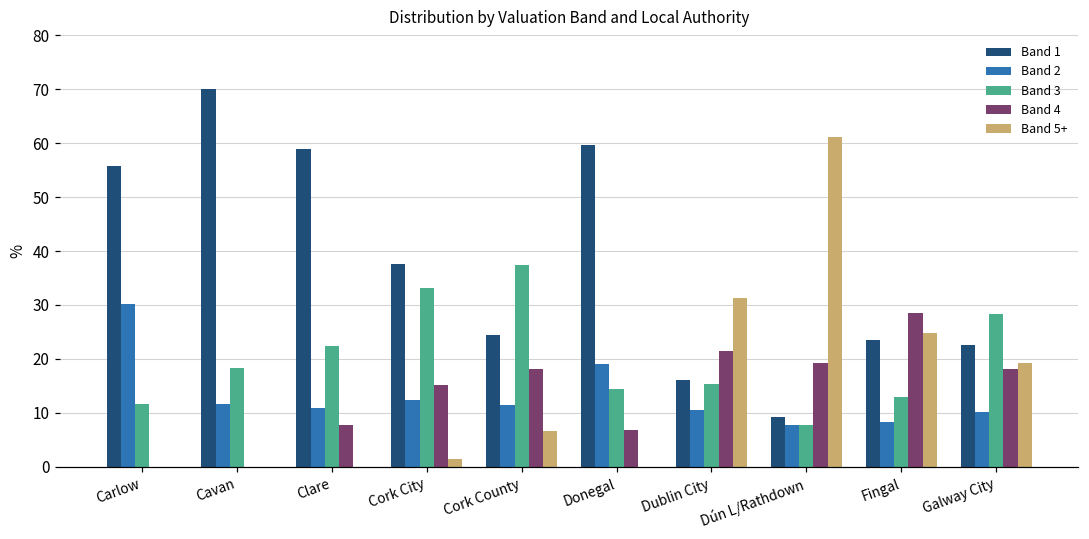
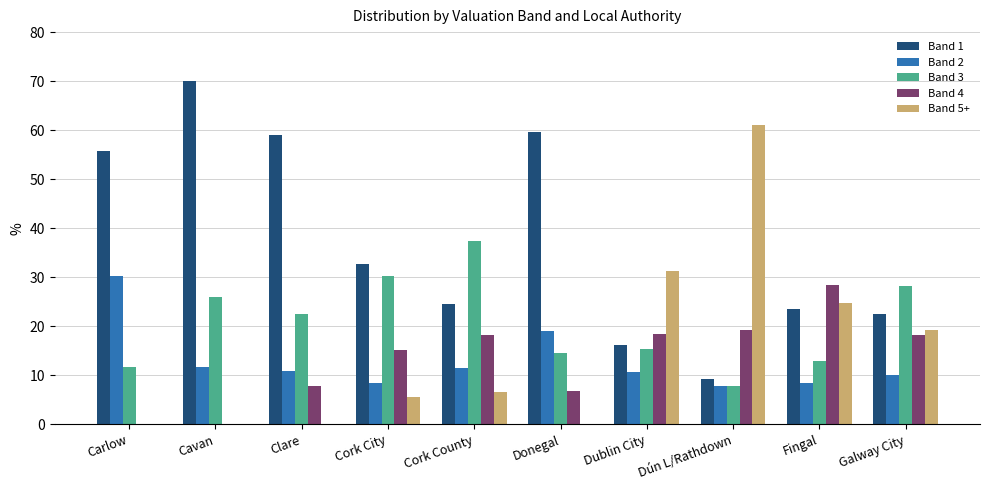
  {
    "Band 1": {
      "Carlow": 56,
      "Cavan": 70,
      "Clare": 59,
-     "Cork City": 38,
+     "Cork City": 33,
      "Cork County": 25,
      "Donegal": 60,
      "Dublin City": 16,
      "Dún L/Rathdown": 9,
      "Fingal": 24,
      "Galway City": 23
    },
    "Band 2": {
      "Carlow": 30,
      "Cavan": 12,
      "Clare": 11,
-     "Cork City": 12,
+     "Cork City": 9,
      "Cork County": 12,
      "Donegal": 19,
      "Dublin City": 11,
      "Dún L/Rathdown": 8,
      "Fingal": 8,
      "Galway City": 10
    },
    "Band 3": {
      "Carlow": 12,
-     "Cavan": 18,
+     "Cavan": 26,
      "Clare": 22,
-     "Cork City": 33,
+     "Cork City": 30,
      "Cork County": 37,
      "Donegal": 14,
      "Dublin City": 15,
      "Dún L/Rathdown": 8,
      "Fingal": 13,
      "Galway City": 28
    },
    "Band 4": {
      "Carlow": 0,
      "Cavan": 0,
      "Clare": 8,
      "Cork City": 15,
      "Cork County": 18,
      "Donegal": 7,
-     "Dublin City": 22,
+     "Dublin City": 18,
      "Dún L/Rathdown": 19,
      "Fingal": 28,
      "Galway City": 18
    },
    "Band 5+": {
      "Carlow": 0,
      "Cavan": 0,
      "Clare": 0,
-     "Cork City": 2,
+     "Cork City": 6,
      "Cork County": 7,
      "Donegal": 0,
      "Dublin City": 31,
      "Dún L/Rathdown": 61,
      "Fingal": 25,
      "Galway City": 19
    }
  }
